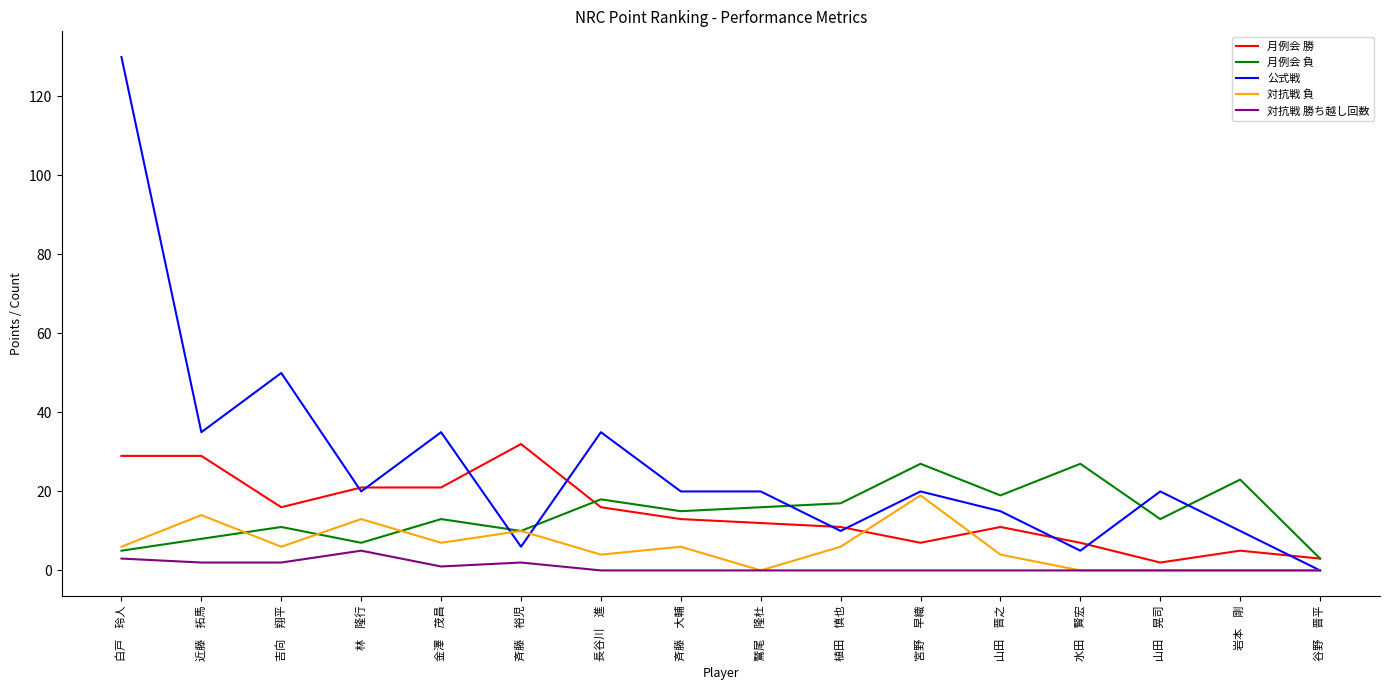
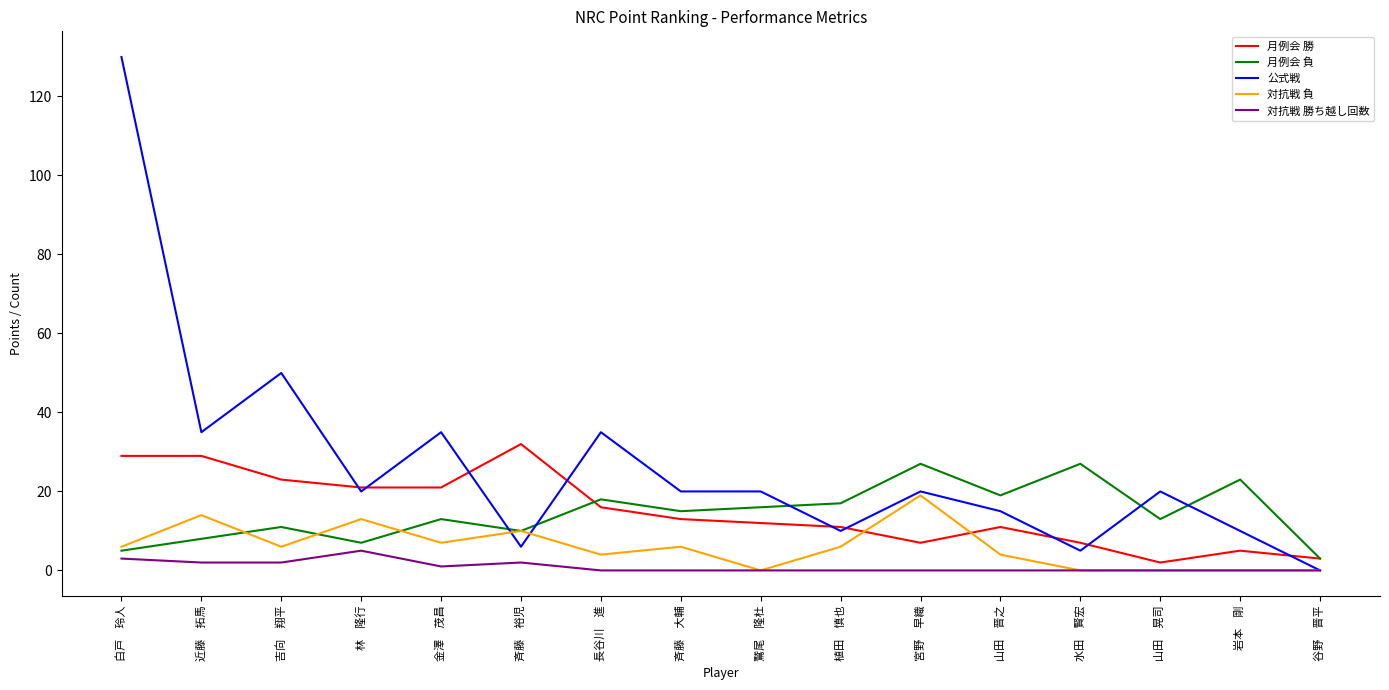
  {
    "月例会 勝": {
      "白戸 玲人": 29,
      "近藤 拓馬": 29,
-     "吉向 翔平": 16,
+     "吉向 翔平": 23,
      "林 隆行": 21,
      "金澤 茂昌": 21,
      "斉藤 裕児": 32,
      "長谷川 進": 16,
      "斉藤 大輔": 13,
      "鷲尾 隆杜": 12,
      "植田 慎也": 11,
      "宮野 早織": 7,
      "山田 晋之": 11,
      "水田 賢宏": 7,
      "山田 晃司": 2,
      "岩本 剛": 5
    },
    "月例会 負": {
      "白戸 玲人": 5,
      "近藤 拓馬": 8,
      "吉向 翔平": 11,
      "林 隆行": 7,
      "金澤 茂昌": 13,
      "長谷川 進": 18,
      "斉藤 大輔": 15,
      "鷲尾 隆杜": 16,
      "植田 慎也": 17,
      "宮野 早織": 27,
      "山田 晋之": 19,
      "水田 賢宏": 27,
      "山田 晃司": 13,
      "岩本 剛": 23
    },
    "公式戦": {
      "白戸 玲人": 130,
      "近藤 拓馬": 35,
      "吉向 翔平": 50,
      "林 隆行": 20,
      "金澤 茂昌": 35,
      "斉藤 裕児": 6,
      "長谷川 進": 35,
      "斉藤 大輔": 20,
      "鷲尾 隆杜": 20,
      "植田 慎也": 10,
      "宮野 早織": 20,
      "山田 晋之": 15,
      "水田 賢宏": 5,
      "山田 晃司": 20,
      "岩本 剛": 10
    },
    "対抗戦 負": {
      "白戸 玲人": 6,
      "近藤 拓馬": 14,
      "吉向 翔平": 6,
      "林 隆行": 13,
      "金澤 茂昌": 7,
      "長谷川 進": 4,
      "斉藤 大輔": 6,
      "植田 慎也": 6,
      "宮野 早織": 19,
      "山田 晋之": 4
    },
    "対抗戦 勝ち越し回数": {
      "白戸 玲人": 3,
      "近藤 拓馬": 2,
      "吉向 翔平": 2,
      "林 隆行": 5,
      "金澤 茂昌": 1,
      "斉藤 裕児": 2,
      "長谷川 進": 0,
      "斉藤 大輔": 0,
      "植田 慎也": 0,
      "宮野 早織": 0,
      "山田 晋之": 0
    }
  }
